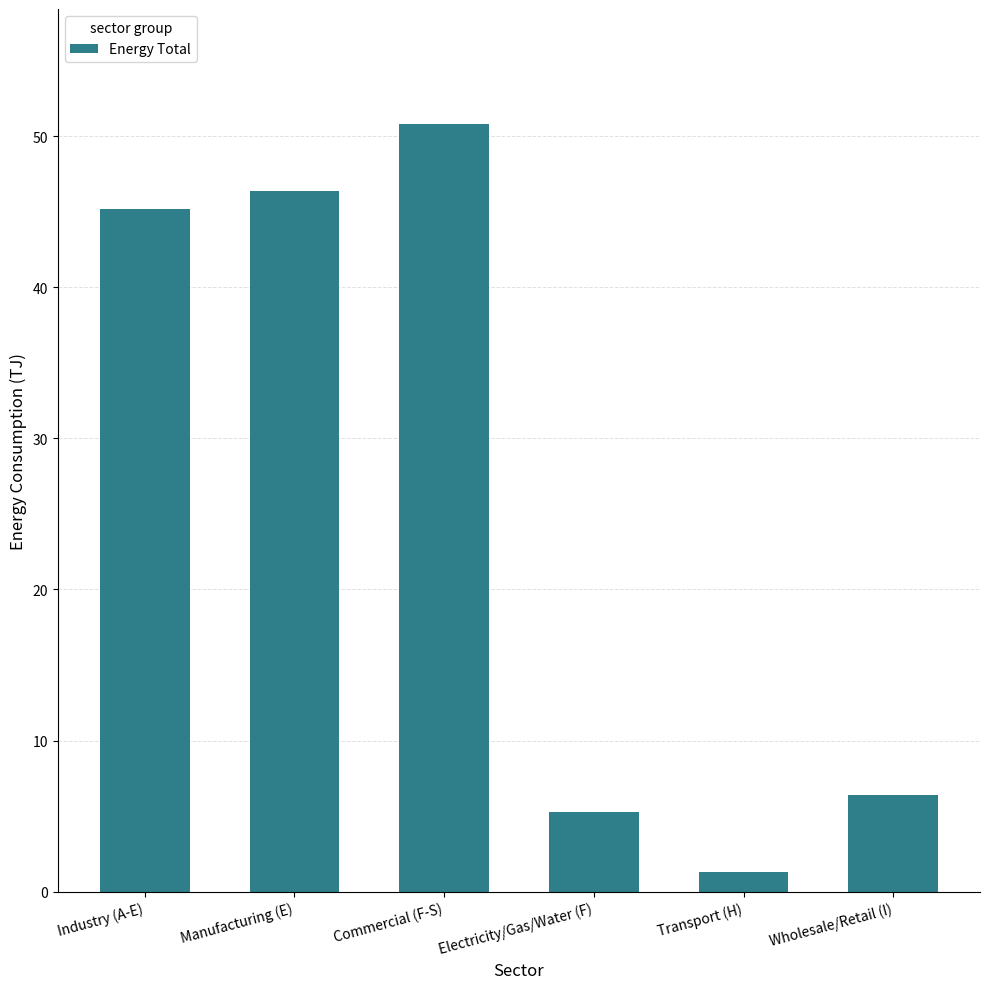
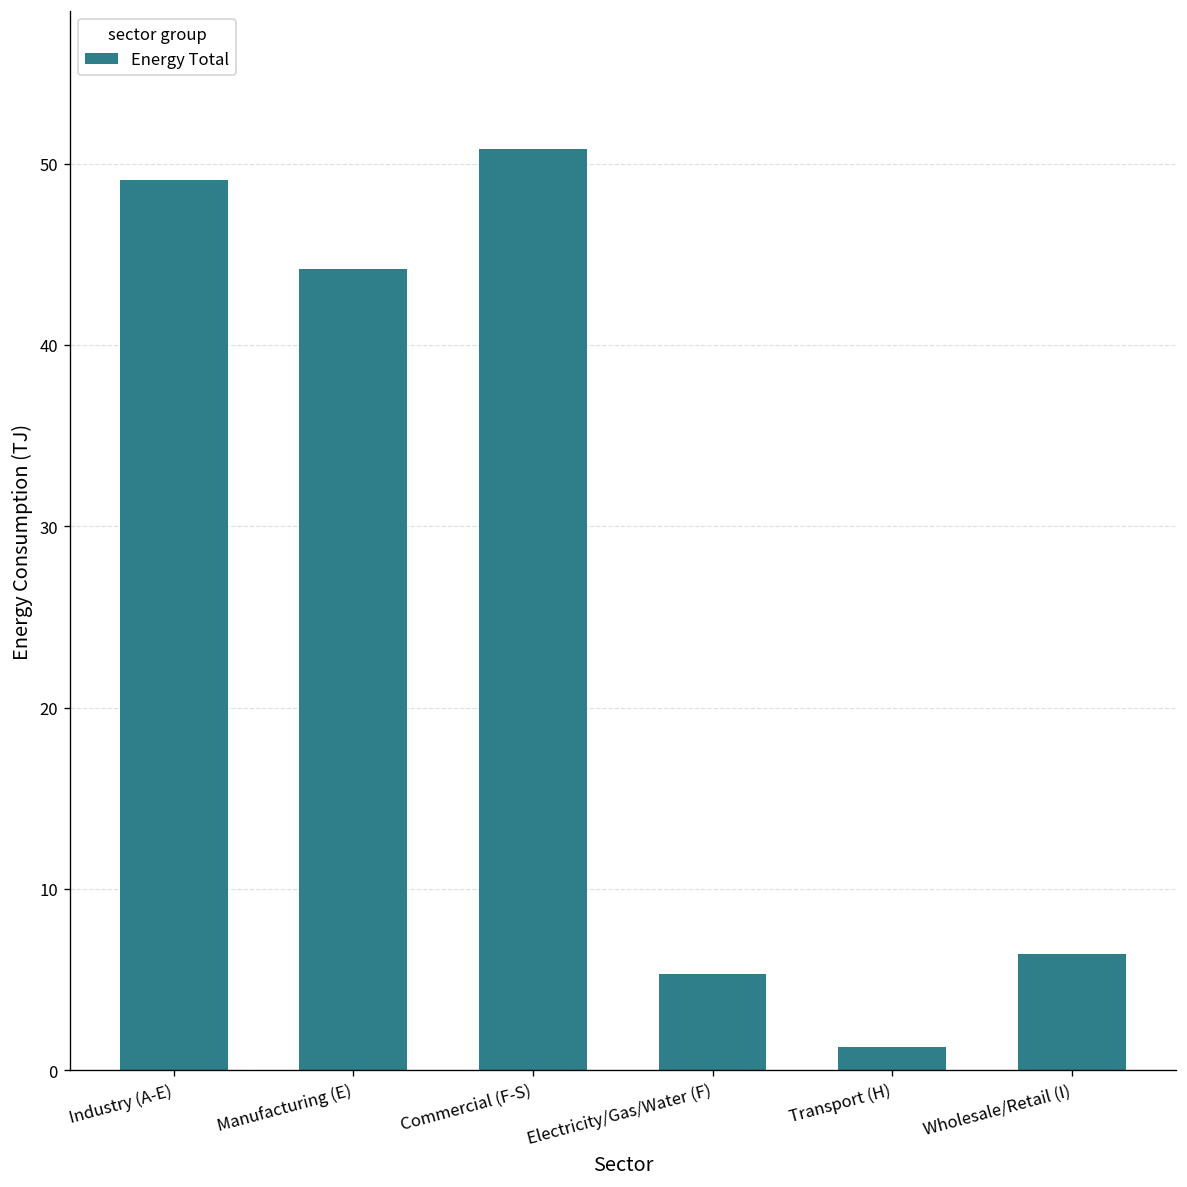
  {
-   "Industry (A-E)": 45.2,
-   "Manufacturing (E)": 46.4,
+   "Industry (A-E)": 49.1,
+   "Manufacturing (E)": 44.2,
    "Commercial (F-S)": 50.8,
    "Electricity/Gas/Water (F)": 5.3,
    "Transport (H)": 1.3,
    "Wholesale/Retail (I)": 6.4
  }
